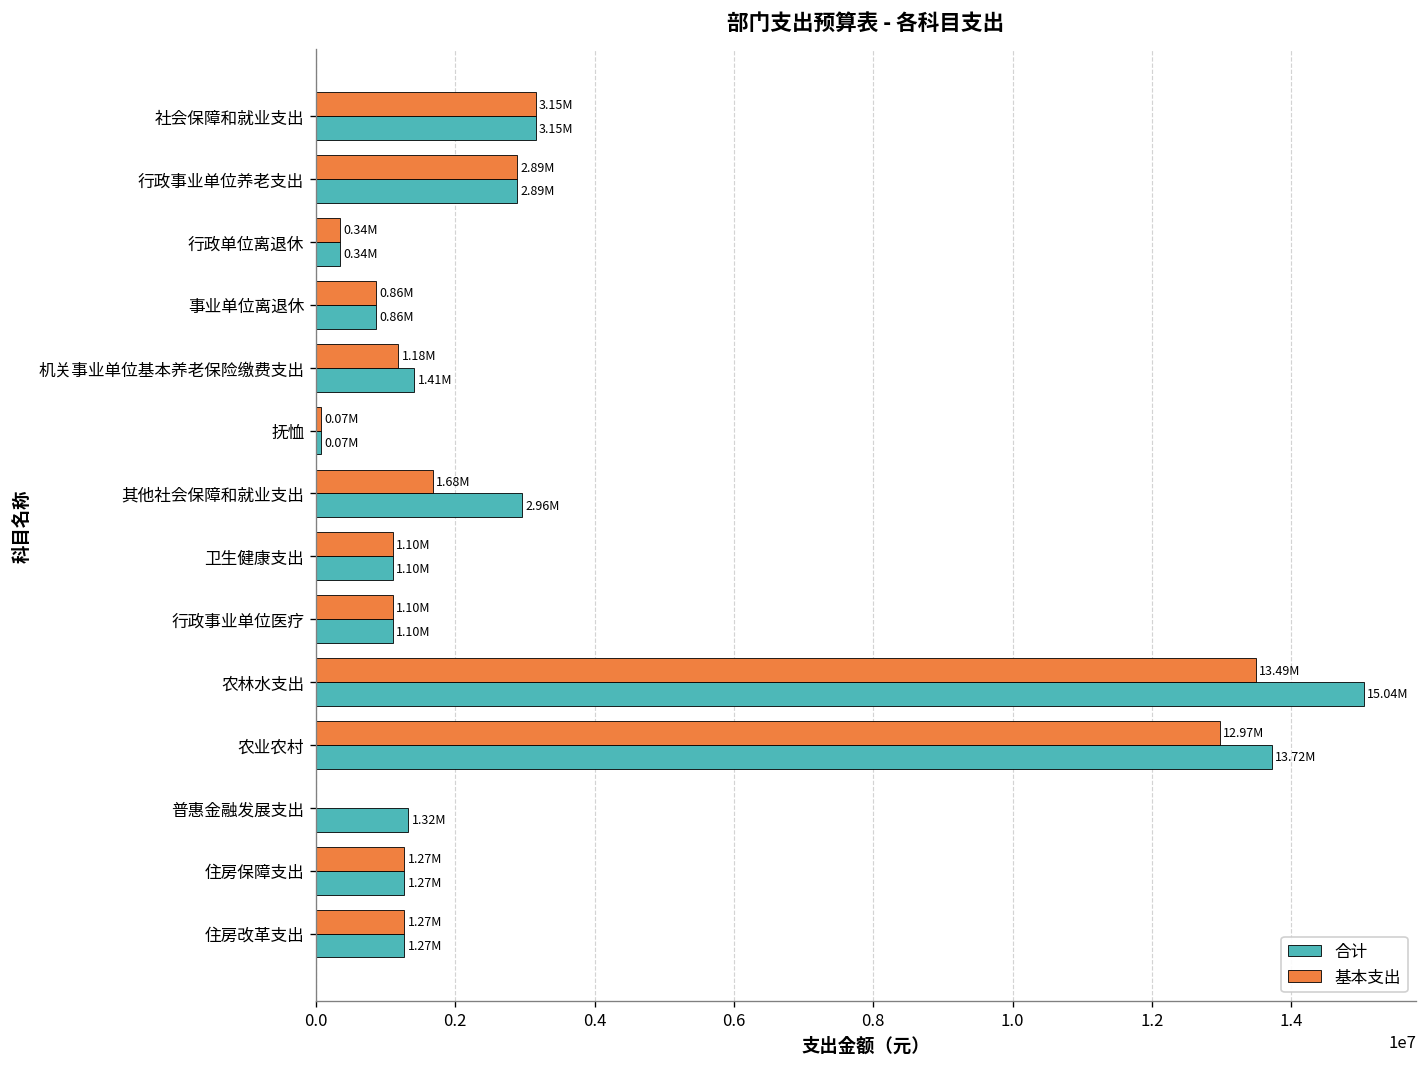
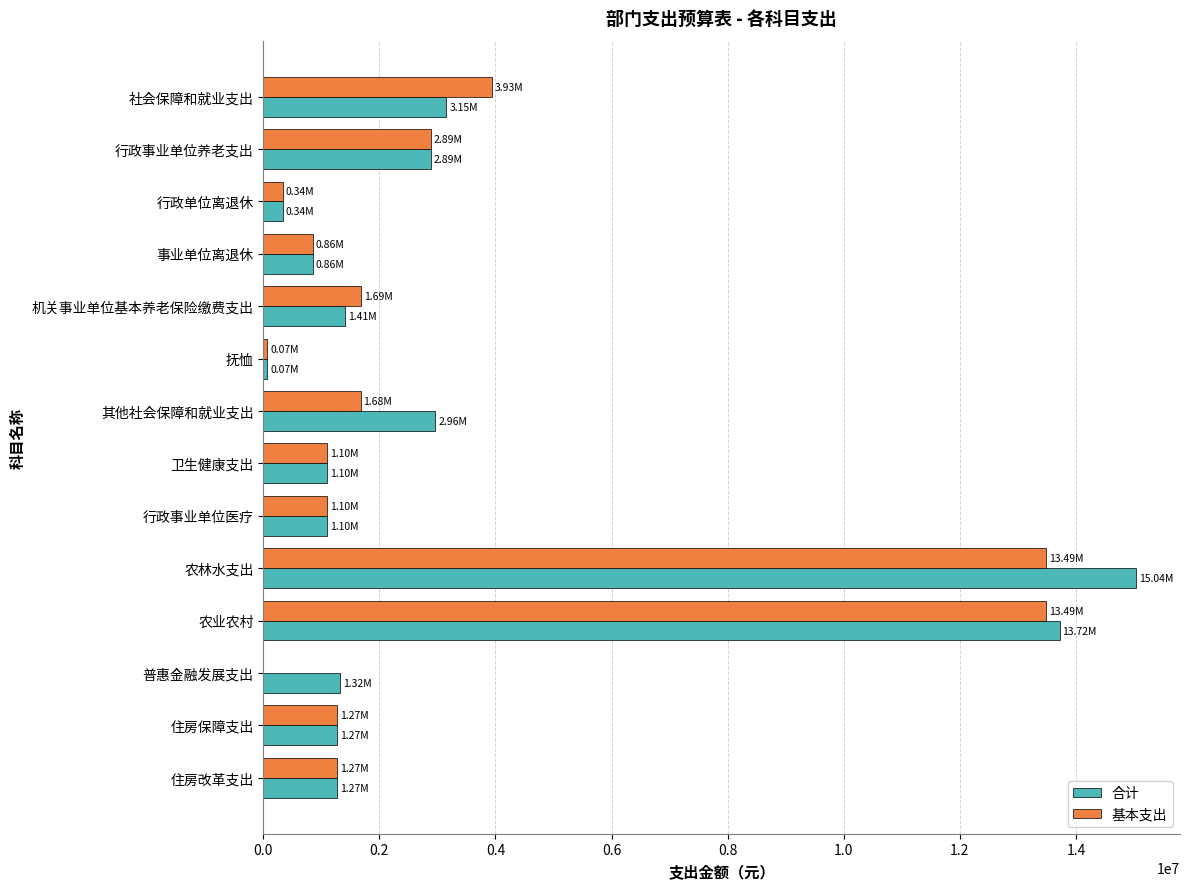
  {
    "合计": {
      "社会保障和就业支出": "3.15M",
      "行政事业单位养老支出": "2.89M",
      "行政单位离退休": "0.34M",
      "事业单位离退休": "0.86M",
      "机关事业单位基本养老保险缴费支出": "1.41M",
      "抚恤": "0.07M",
      "其他社会保障和就业支出": "2.96M",
      "卫生健康支出": "1.10M",
      "行政事业单位医疗": "1.10M",
      "农林水支出": "15.04M",
      "农业农村": "13.72M",
      "普惠金融发展支出": "1.32M",
      "住房保障支出": "1.27M",
      "住房改革支出": "1.27M"
    },
    "基本支出": {
-     "社会保障和就业支出": "3.15M",
+     "社会保障和就业支出": "3.93M",
      "行政事业单位养老支出": "2.89M",
      "行政单位离退休": "0.34M",
      "事业单位离退休": "0.86M",
-     "机关事业单位基本养老保险缴费支出": "1.18M",
+     "机关事业单位基本养老保险缴费支出": "1.69M",
      "抚恤": "0.07M",
      "其他社会保障和就业支出": "1.68M",
      "卫生健康支出": "1.10M",
      "行政事业单位医疗": "1.10M",
      "农林水支出": "13.49M",
-     "农业农村": "12.97M",
+     "农业农村": "13.49M",
      "住房保障支出": "1.27M",
      "住房改革支出": "1.27M"
    }
  }
